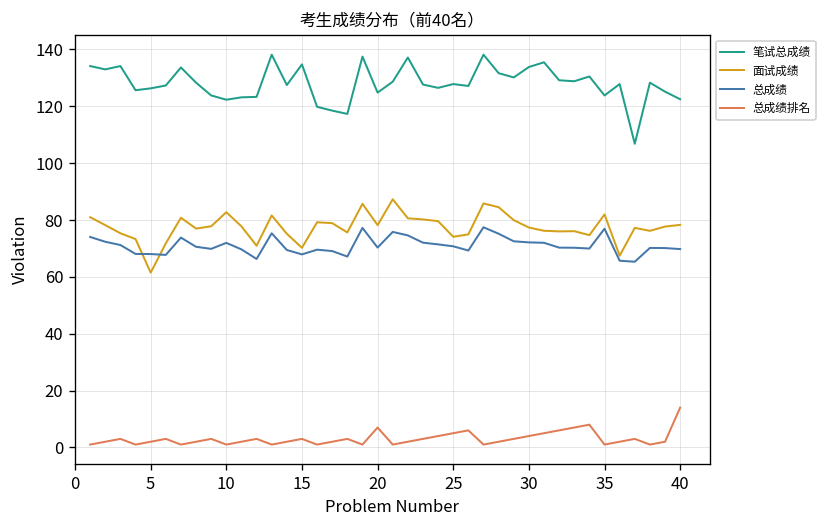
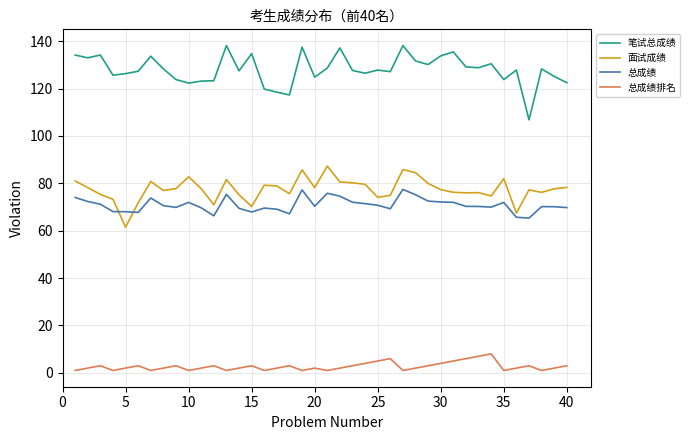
  {
    "笔试总成绩": {
      "5": 126,
      "10": 122,
      "15": 135,
      "20": 125,
      "25": 128,
      "30": 134,
      "35": 124,
      "40": 123
    },
    "面试成绩": {
      "5": 62,
      "10": 83,
      "15": 70,
      "20": 78,
      "25": 74,
      "30": 77,
      "35": 82,
      "40": 78
    },
    "总成绩": {
      "5": 68,
      "10": 72,
      "15": 68,
      "20": 70,
      "25": 71,
      "30": 72,
-     "35": 77,
+     "35": 72,
      "40": 70
    },
    "总成绩排名": {
      "5": 2,
      "10": 1,
      "15": 3,
-     "20": 7,
+     "20": 2,
      "25": 5,
      "30": 4,
      "35": 1,
-     "40": 14
+     "40": 3
    }
  }
